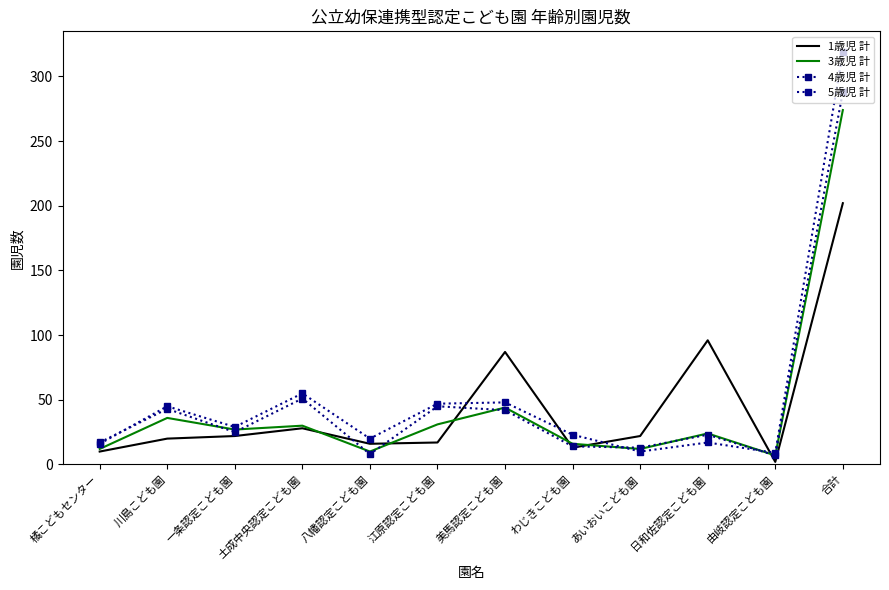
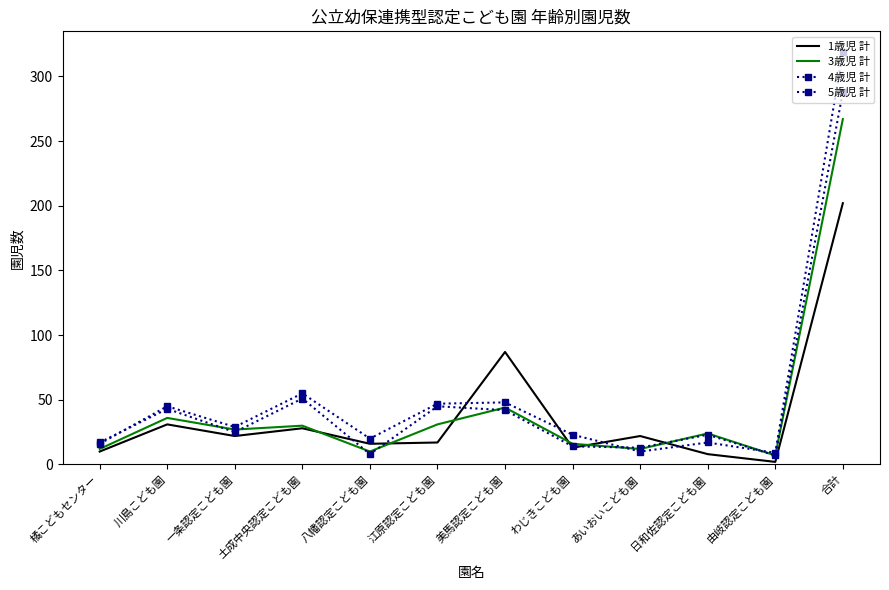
  {
    "1歳児 計": {
      "橘こどもセンター": 10,
-     "川島こども園": 20,
+     "川島こども園": 31,
      "一条認定こども園": 22,
      "土成中央認定こども園": 28,
      "八幡認定こども園": 16,
      "江原認定こども園": 17,
      "美馬認定こども園": 87,
      "あいおいこども園": 22,
-     "日和佐認定こども園": 96,
+     "日和佐認定こども園": 8,
      "由岐認定こども園": 2,
      "合計": 202
    },
    "3歳児 計": {
      "橘こどもセンター": 12,
      "川島こども園": 36,
      "土成中央認定こども園": 30,
      "江原認定こども園": 31,
      "美馬認定こども園": 44,
      "わじきこども園": 16,
-     "合計": 274
+     "合計": 267
    }
  }
